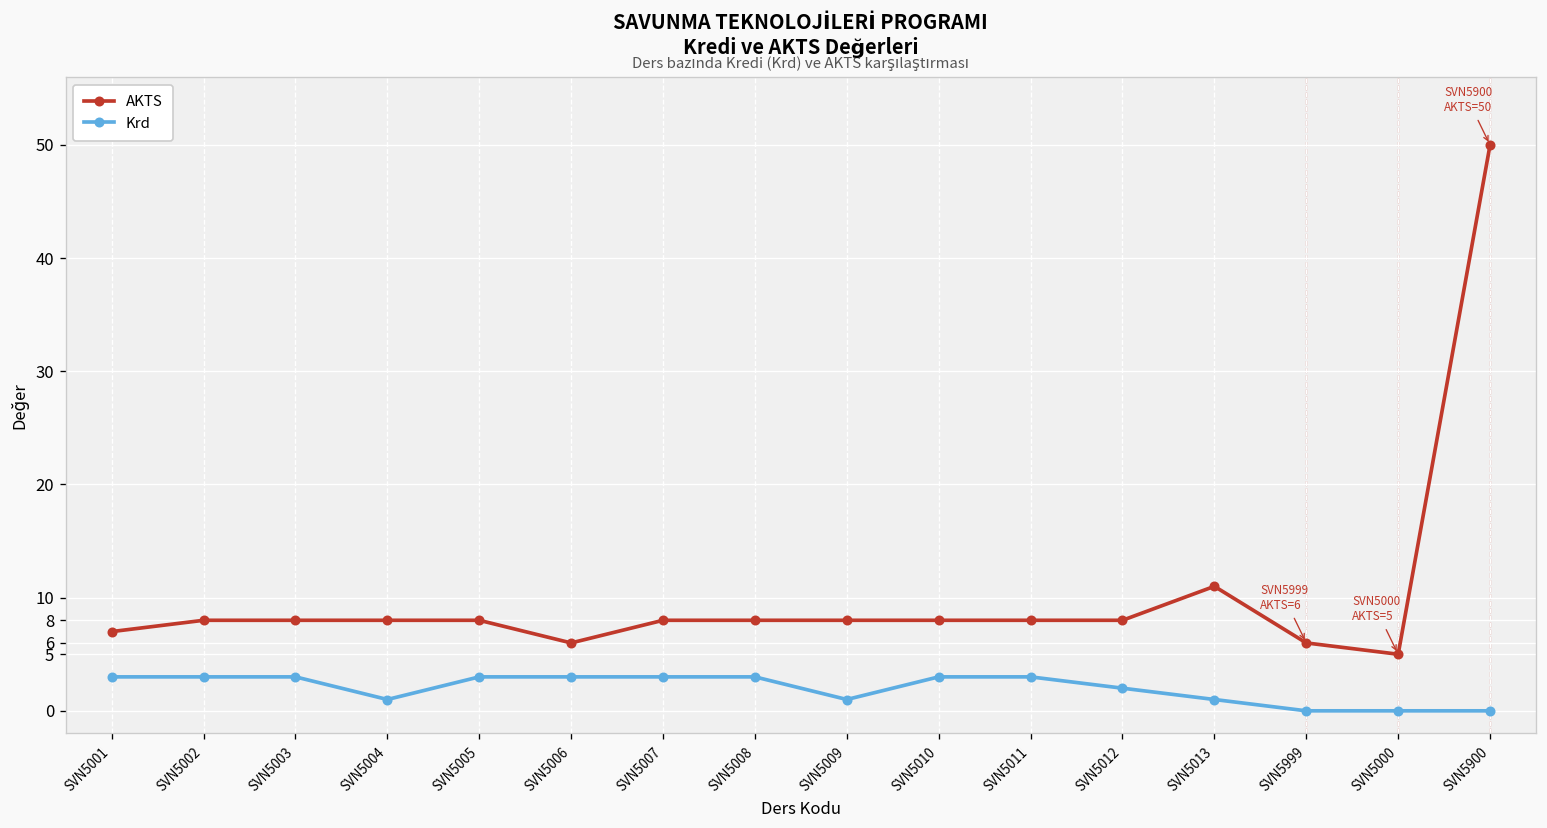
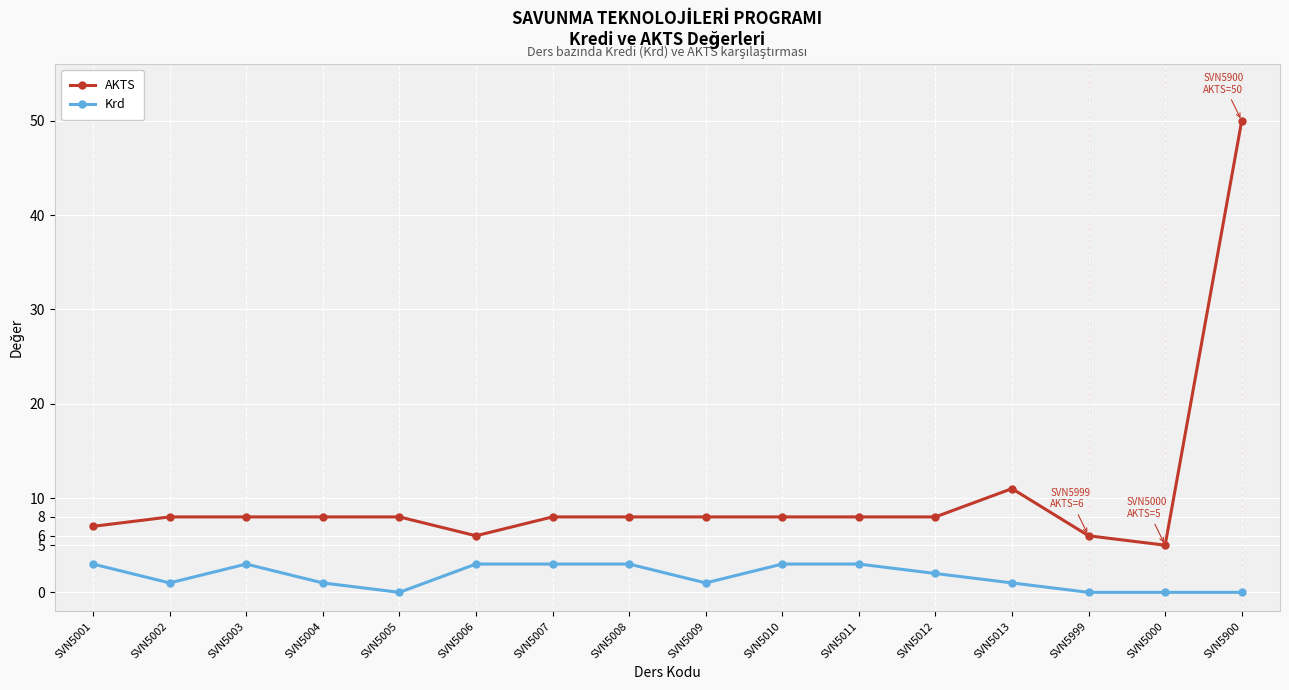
  {
    "AKTS": {
      "SVN5999": 6,
      "SVN5000": 5,
      "SVN5900": 50
    },
    "Krd": {
      "SVN5001": 3,
-     "SVN5002": 3,
+     "SVN5002": 1,
      "SVN5003": 3,
      "SVN5004": 1,
-     "SVN5005": 3,
+     "SVN5005": 0,
      "SVN5006": 3,
      "SVN5007": 3,
      "SVN5008": 3,
      "SVN5009": 1,
      "SVN5010": 3,
      "SVN5011": 3,
      "SVN5012": 2,
      "SVN5013": 1,
      "SVN5999": 0,
      "SVN5000": 0,
      "SVN5900": 0
    }
  }
